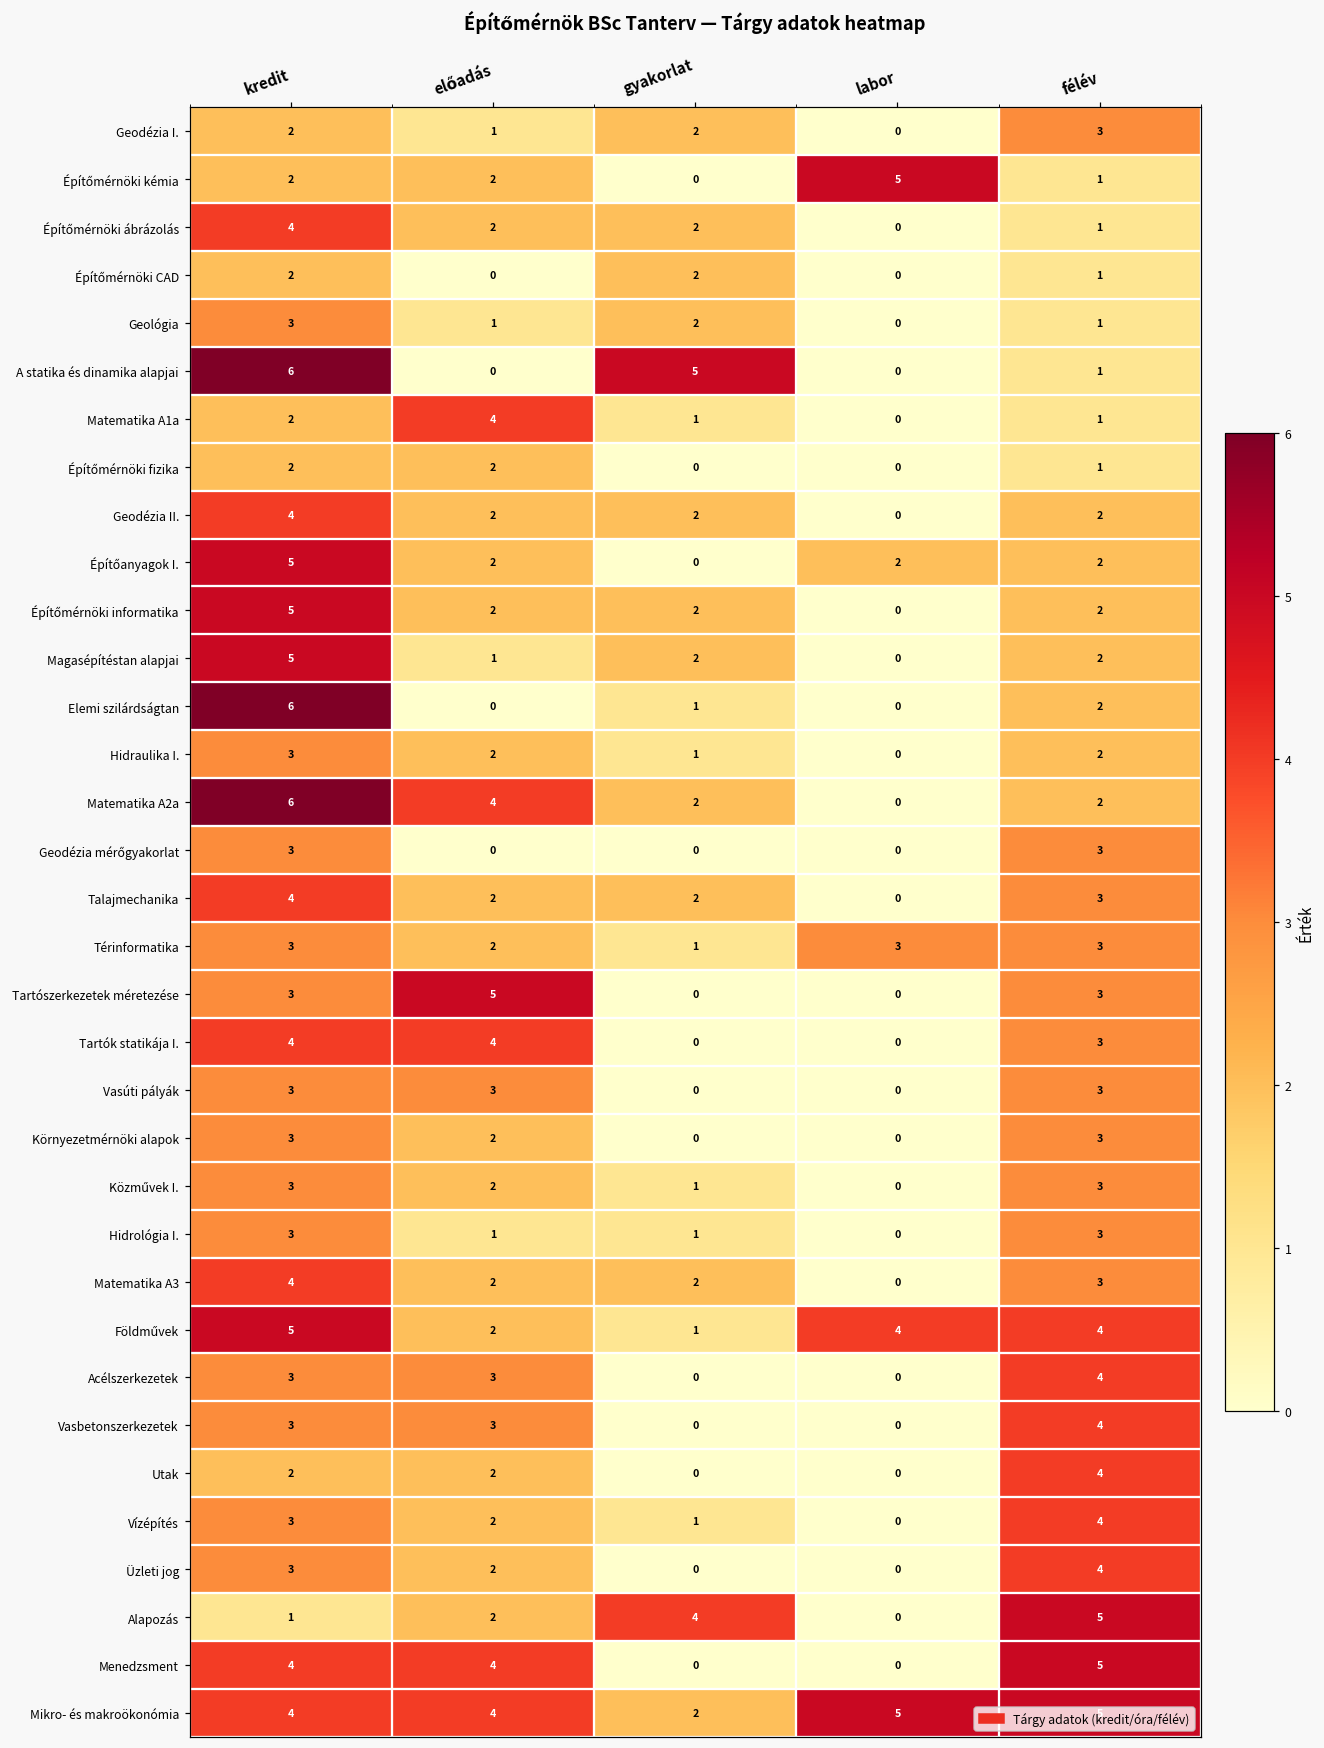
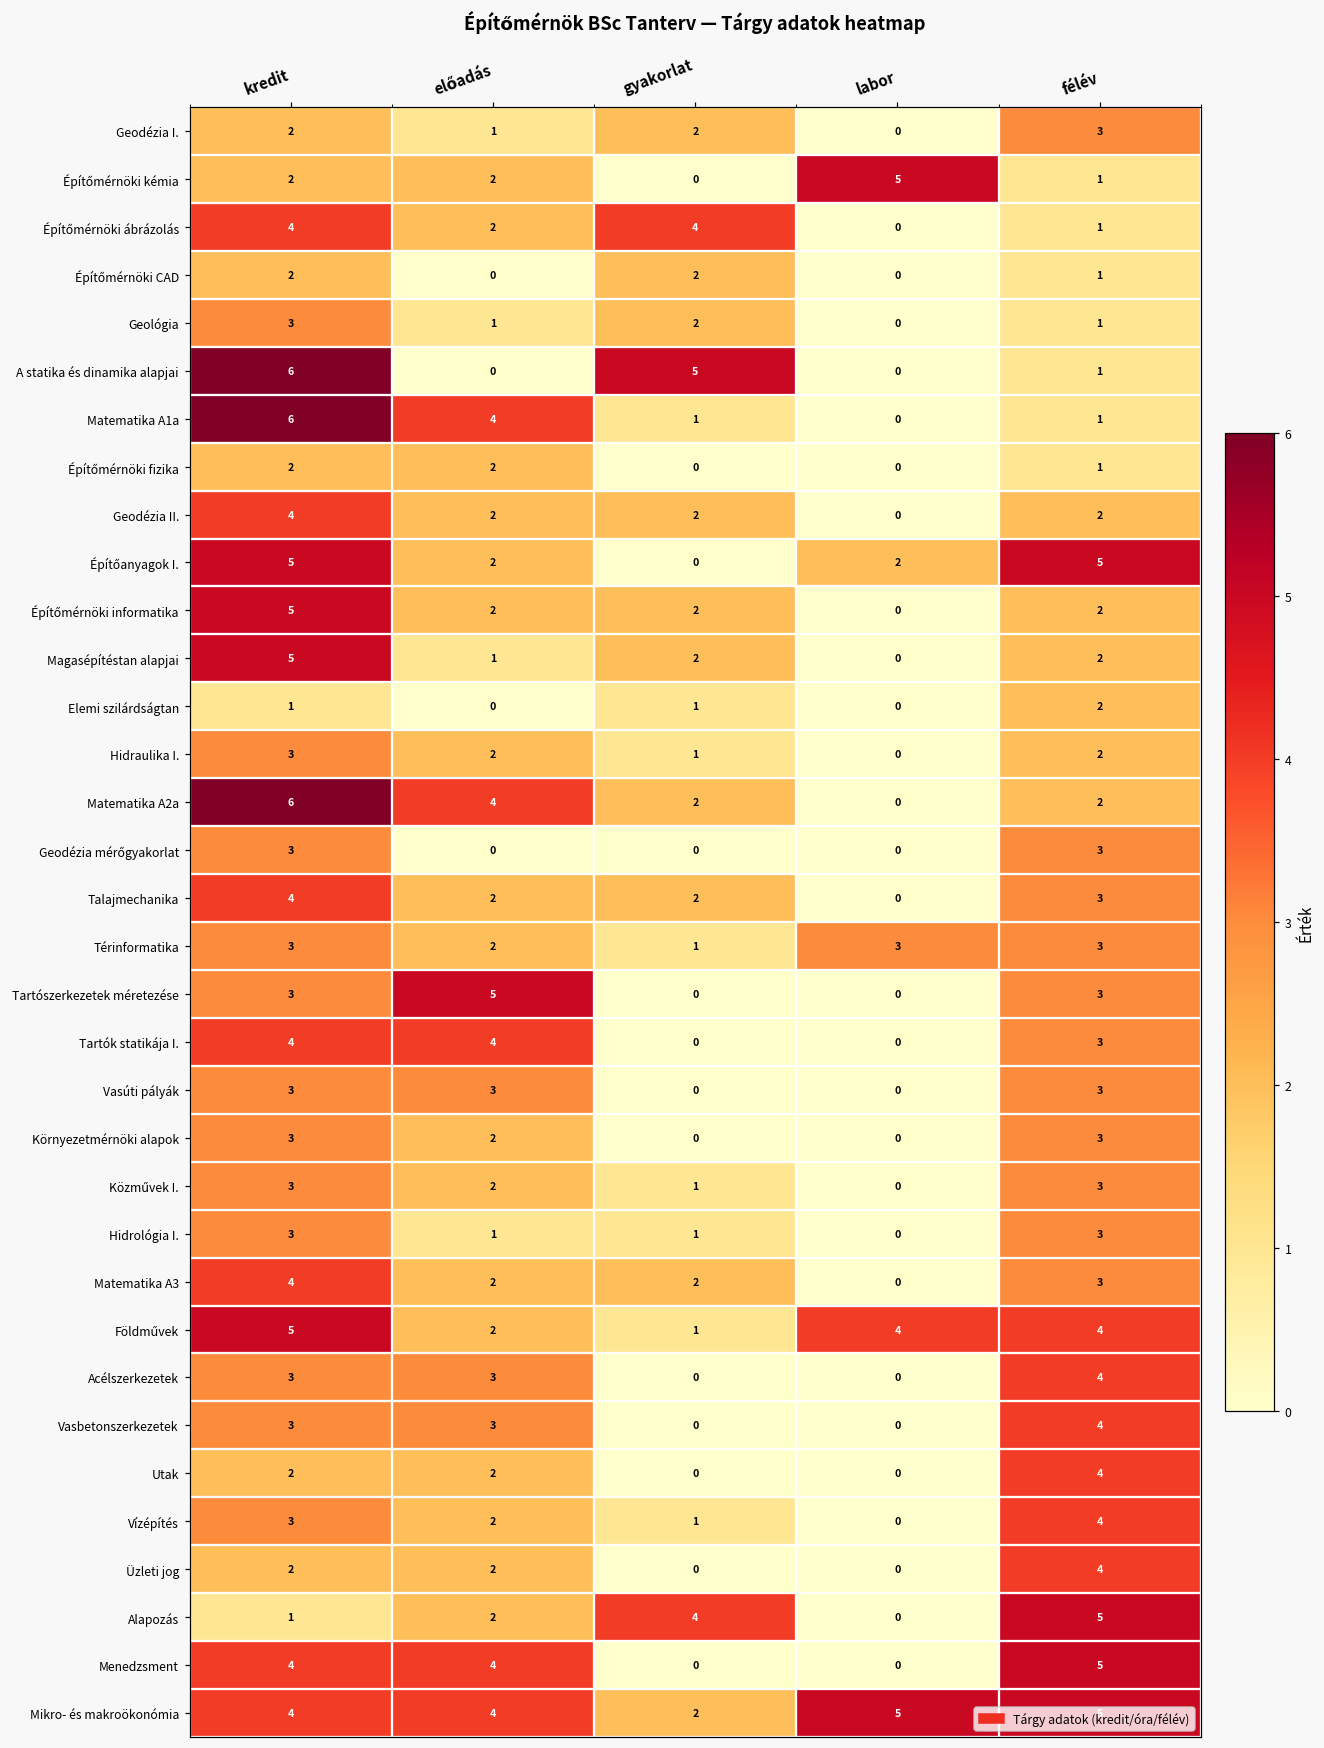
  {
    "Geodézia I.": {
      "kredit": 2,
      "előadás": 1,
      "gyakorlat": 2,
      "labor": 0,
      "félév": 3
    },
    "Építőmérnöki kémia": {
      "kredit": 2,
      "előadás": 2,
      "gyakorlat": 0,
      "labor": 5,
      "félév": 1
    },
    "Építőmérnöki ábrázolás": {
      "kredit": 4,
      "előadás": 2,
-     "gyakorlat": 2,
+     "gyakorlat": 4,
      "labor": 0,
      "félév": 1
    },
    "Építőmérnöki CAD": {
      "kredit": 2,
      "előadás": 0,
      "gyakorlat": 2,
      "labor": 0,
      "félév": 1
    },
    "Geológia": {
      "kredit": 3,
      "előadás": 1,
      "gyakorlat": 2,
      "labor": 0,
      "félév": 1
    },
    "A statika és dinamika alapjai": {
      "kredit": 6,
      "előadás": 0,
      "gyakorlat": 5,
      "labor": 0,
      "félév": 1
    },
    "Matematika A1a": {
-     "kredit": 2,
+     "kredit": 6,
      "előadás": 4,
      "gyakorlat": 1,
      "labor": 0,
      "félév": 1
    },
    "Építőmérnöki fizika": {
      "kredit": 2,
      "előadás": 2,
      "gyakorlat": 0,
      "labor": 0,
      "félév": 1
    },
    "Geodézia II.": {
      "kredit": 4,
      "előadás": 2,
      "gyakorlat": 2,
      "labor": 0,
      "félév": 2
    },
    "Építőanyagok I.": {
      "kredit": 5,
      "előadás": 2,
      "gyakorlat": 0,
      "labor": 2,
-     "félév": 2
+     "félév": 5
    },
    "Építőmérnöki informatika": {
      "kredit": 5,
      "előadás": 2,
      "gyakorlat": 2,
      "labor": 0,
      "félév": 2
    },
    "Magasépítéstan alapjai": {
      "kredit": 5,
      "előadás": 1,
      "gyakorlat": 2,
      "labor": 0,
      "félév": 2
    },
    "Elemi szilárdságtan": {
-     "kredit": 6,
+     "kredit": 1,
      "előadás": 0,
      "gyakorlat": 1,
      "labor": 0,
      "félév": 2
    },
    "Hidraulika I.": {
      "kredit": 3,
      "előadás": 2,
      "gyakorlat": 1,
      "labor": 0,
      "félév": 2
    },
    "Matematika A2a": {
      "kredit": 6,
      "előadás": 4,
      "gyakorlat": 2,
      "labor": 0,
      "félév": 2
    },
    "Geodézia mérőgyakorlat": {
      "kredit": 3,
      "előadás": 0,
      "gyakorlat": 0,
      "labor": 0,
      "félév": 3
    },
    "Talajmechanika": {
      "kredit": 4,
      "előadás": 2,
      "gyakorlat": 2,
      "labor": 0,
      "félév": 3
    },
    "Térinformatika": {
      "kredit": 3,
      "előadás": 2,
      "gyakorlat": 1,
      "labor": 3,
      "félév": 3
    },
    "Tartószerkezetek méretezése": {
      "kredit": 3,
      "előadás": 5,
      "gyakorlat": 0,
      "labor": 0,
      "félév": 3
    },
    "Tartók statikája I.": {
      "kredit": 4,
      "előadás": 4,
      "gyakorlat": 0,
      "labor": 0,
      "félév": 3
    },
    "Vasúti pályák": {
      "kredit": 3,
      "előadás": 3,
      "gyakorlat": 0,
      "labor": 0,
      "félév": 3
    },
    "Környezetmérnöki alapok": {
      "kredit": 3,
      "előadás": 2,
      "gyakorlat": 0,
      "labor": 0,
      "félév": 3
    },
    "Közművek I.": {
      "kredit": 3,
      "előadás": 2,
      "gyakorlat": 1,
      "labor": 0,
      "félév": 3
    },
    "Hidrológia I.": {
      "kredit": 3,
      "előadás": 1,
      "gyakorlat": 1,
      "labor": 0,
      "félév": 3
    },
    "Matematika A3": {
      "kredit": 4,
      "előadás": 2,
      "gyakorlat": 2,
      "labor": 0,
      "félév": 3
    },
    "Földművek": {
      "kredit": 5,
      "előadás": 2,
      "gyakorlat": 1,
      "labor": 4,
      "félév": 4
    },
    "Acélszerkezetek": {
      "kredit": 3,
      "előadás": 3,
      "gyakorlat": 0,
      "labor": 0,
      "félév": 4
    },
    "Vasbetonszerkezetek": {
      "kredit": 3,
      "előadás": 3,
      "gyakorlat": 0,
      "labor": 0,
      "félév": 4
    },
    "Utak": {
      "kredit": 2,
      "előadás": 2,
      "gyakorlat": 0,
      "labor": 0,
      "félév": 4
    },
    "Vízépítés": {
      "kredit": 3,
      "előadás": 2,
      "gyakorlat": 1,
      "labor": 0,
      "félév": 4
    },
    "Üzleti jog": {
-     "kredit": 3,
+     "kredit": 2,
      "előadás": 2,
      "gyakorlat": 0,
      "labor": 0,
      "félév": 4
    },
    "Alapozás": {
      "kredit": 1,
      "előadás": 2,
      "gyakorlat": 4,
      "labor": 0,
      "félév": 5
    },
    "Menedzsment": {
      "kredit": 4,
      "előadás": 4,
      "gyakorlat": 0,
      "labor": 0,
      "félév": 5
    },
    "Mikro- és makroökonómia": {
      "kredit": 4,
      "előadás": 4,
      "gyakorlat": 2,
      "labor": 5
    }
  }
